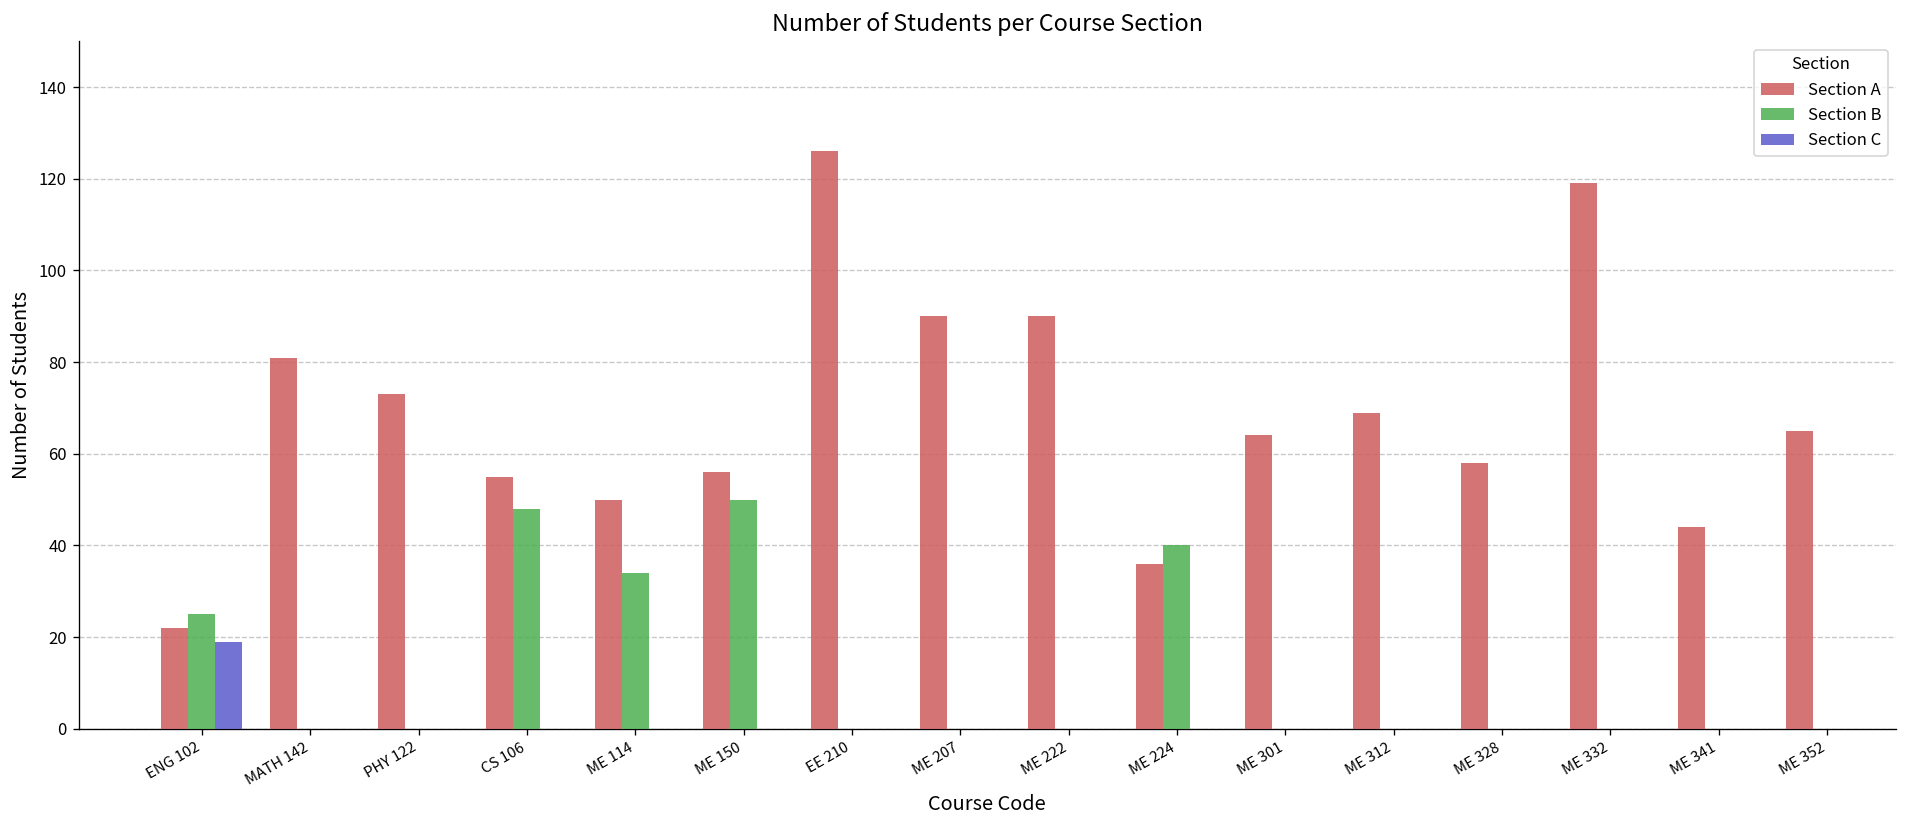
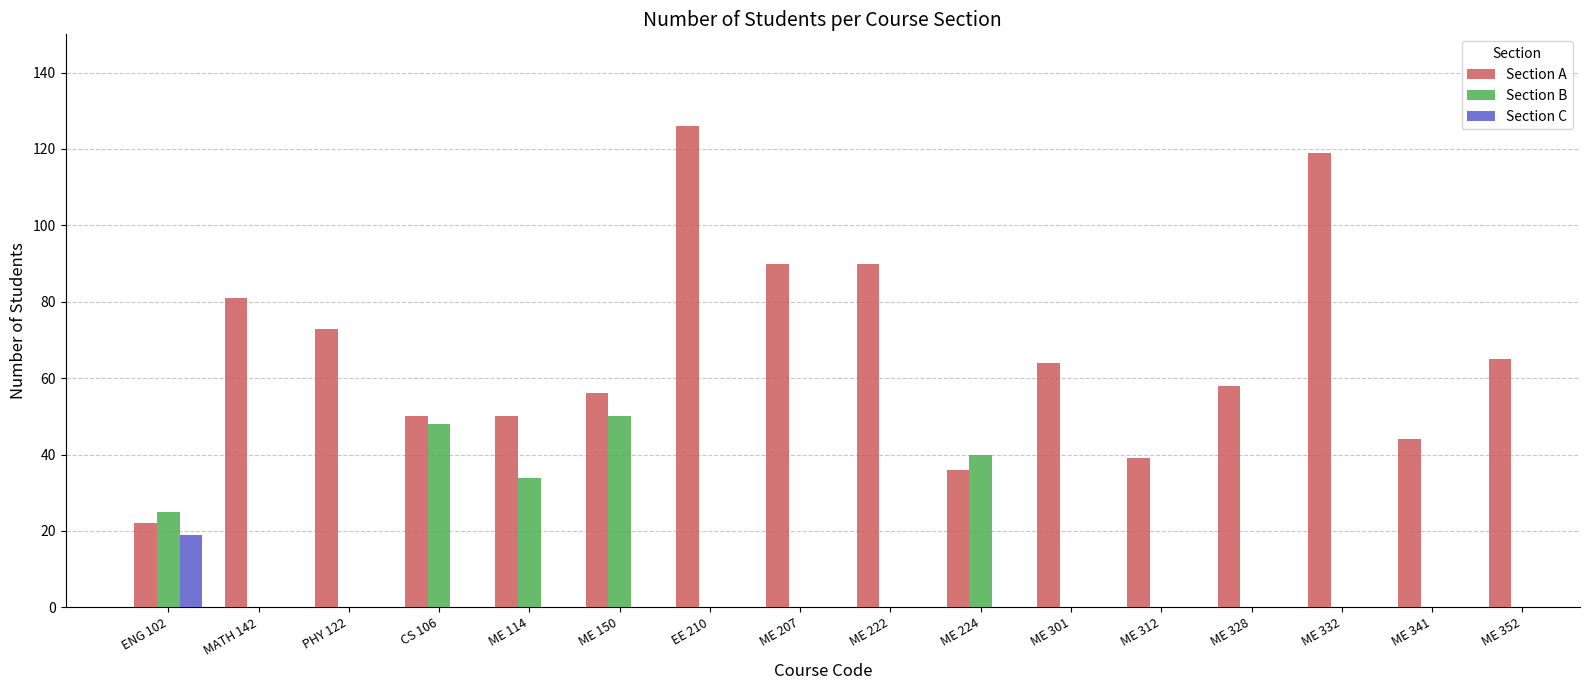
  {
    "Section A": {
      "ENG 102": 22,
      "MATH 142": 81,
      "PHY 122": 73,
-     "CS 106": 55,
+     "CS 106": 50,
      "ME 114": 50,
      "ME 150": 56,
      "EE 210": 126,
      "ME 207": 90,
      "ME 222": 90,
      "ME 224": 36,
      "ME 301": 64,
-     "ME 312": 69,
+     "ME 312": 39,
      "ME 328": 58,
      "ME 332": 119,
      "ME 341": 44,
      "ME 352": 65
    },
    "Section B": {
      "ENG 102": 25,
      "CS 106": 48,
      "ME 114": 34,
      "ME 150": 50,
      "ME 224": 40
    }
  }
